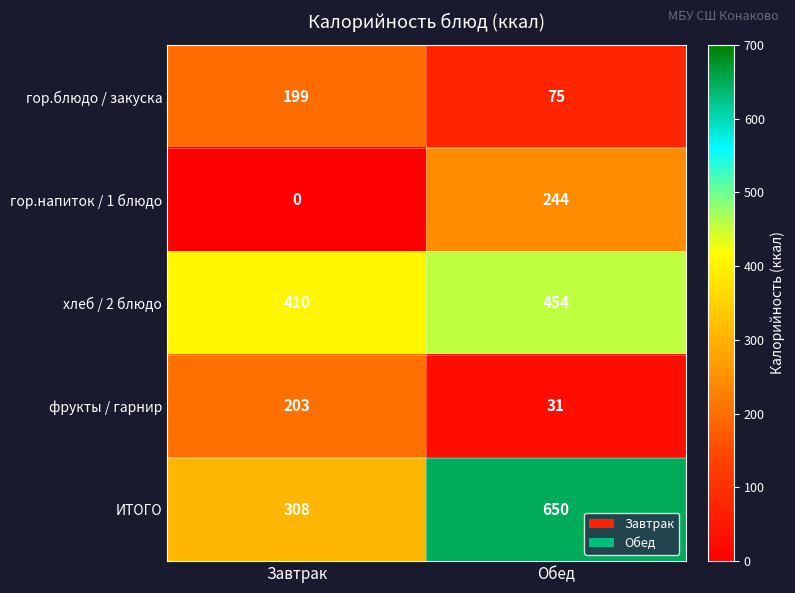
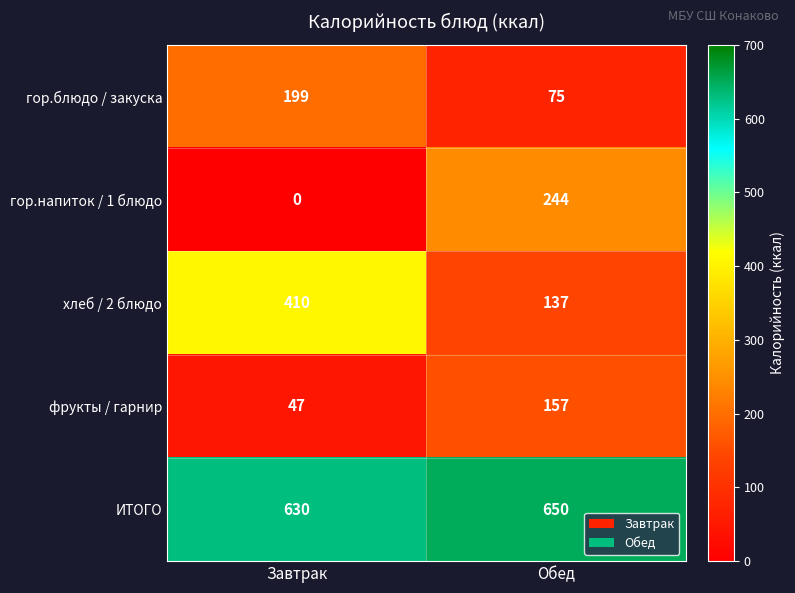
  {
    "гор.блюдо / закуска": {
      "Завтрак": 199,
      "Обед": 75
    },
    "гор.напиток / 1 блюдо": {
      "Завтрак": 0,
      "Обед": 244
    },
    "хлеб / 2 блюдо": {
      "Завтрак": 410,
-     "Обед": 454
+     "Обед": 137
    },
    "фрукты / гарнир": {
-     "Завтрак": 203,
-     "Обед": 31
+     "Завтрак": 47,
+     "Обед": 157
    },
    "ИТОГО": {
-     "Завтрак": 308,
+     "Завтрак": 630,
      "Обед": 650
    }
  }
